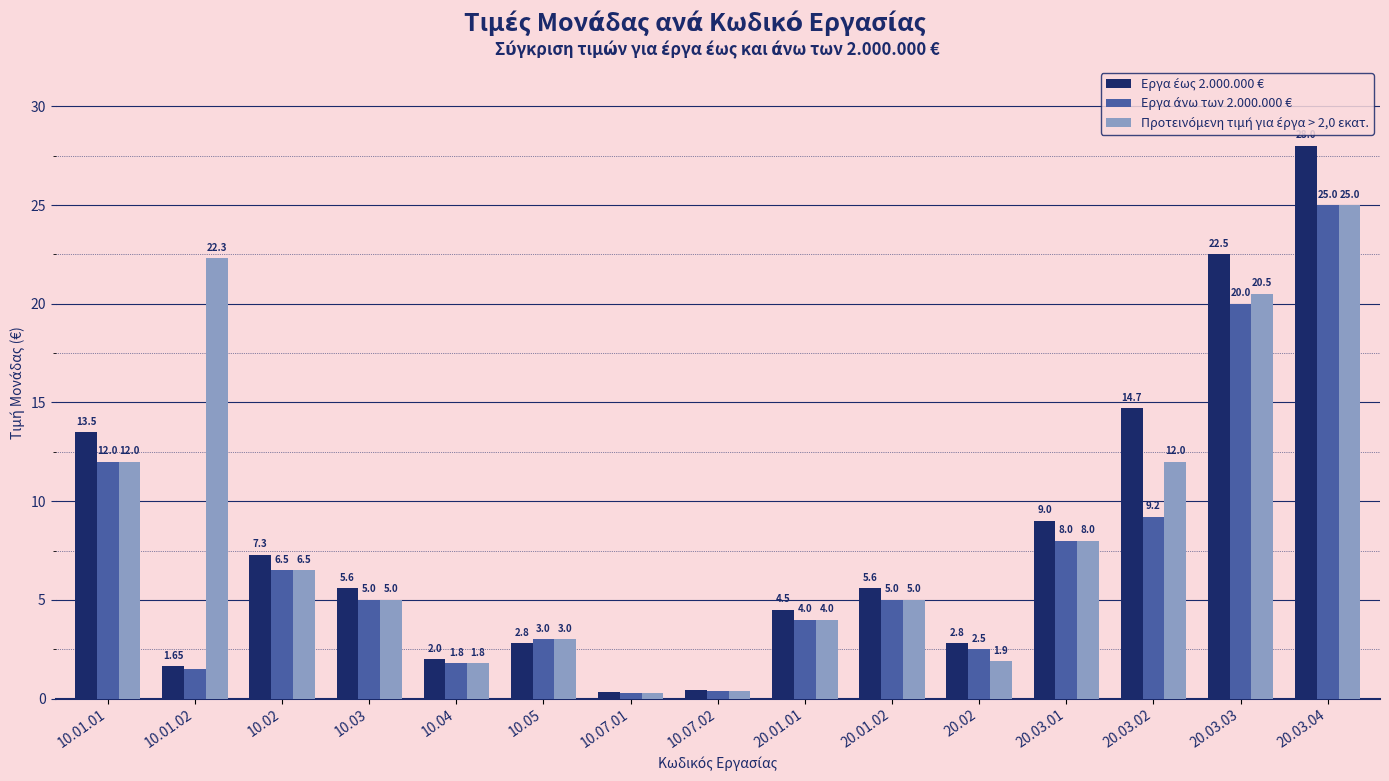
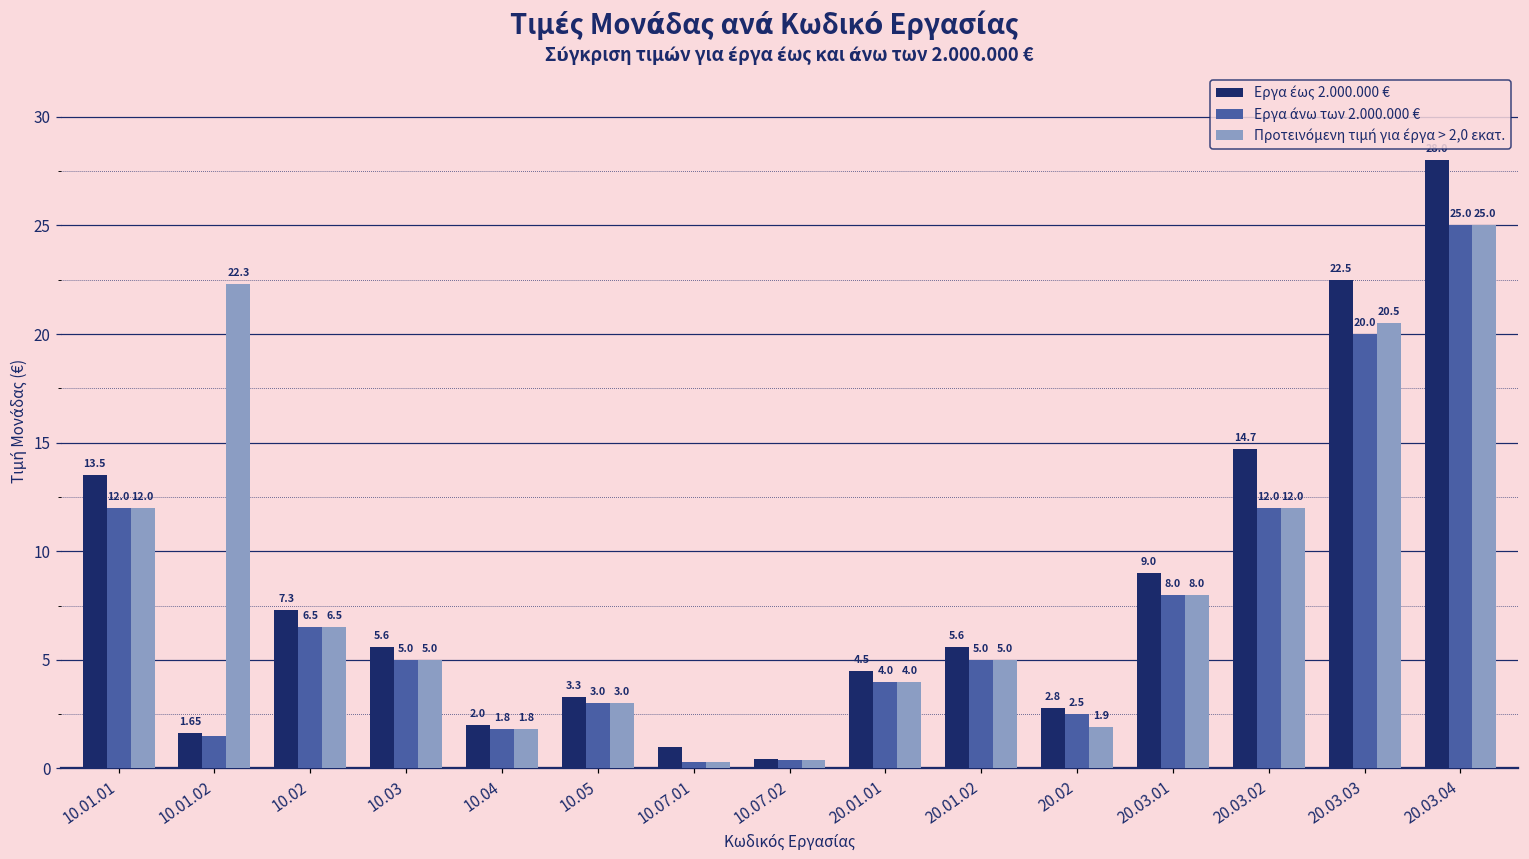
  {
    "Εργα έως 2.000.000 €": {
      "10.01.01": 13.5,
      "10.01.02": 1.65,
      "10.02": 7.3,
      "10.03": 5.6,
      "10.04": 2.0,
-     "10.05": 2.8,
-     "10.07.01": 0.4,
+     "10.05": 3.3,
+     "10.07.01": 1.0,
      "20.01.01": 4.5,
      "20.01.02": 5.6,
      "20.02": 2.8,
      "20.03.01": 9.0,
      "20.03.02": 14.7,
      "20.03.03": 22.5
    },
    "Εργα άνω των 2.000.000 €": {
      "10.01.01": 12.0,
      "10.02": 6.5,
      "10.03": 5.0,
      "10.04": 1.8,
      "10.05": 3.0,
      "20.01.01": 4.0,
      "20.01.02": 5.0,
      "20.02": 2.5,
      "20.03.01": 8.0,
-     "20.03.02": 9.2,
+     "20.03.02": 12.0,
      "20.03.03": 20.0,
      "20.03.04": 25.0
    },
    "Προτεινόμενη τιμή για έργα > 2,0 εκατ.": {
      "10.01.01": 12.0,
      "10.01.02": 22.3,
      "10.02": 6.5,
      "10.03": 5.0,
      "10.04": 1.8,
      "10.05": 3.0,
      "20.01.01": 4.0,
      "20.01.02": 5.0,
      "20.02": 1.9,
      "20.03.01": 8.0,
      "20.03.02": 12.0,
      "20.03.03": 20.5,
      "20.03.04": 25.0
    }
  }
